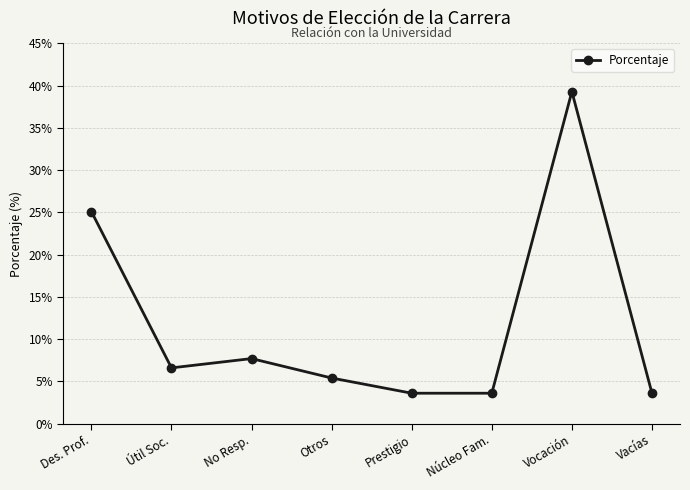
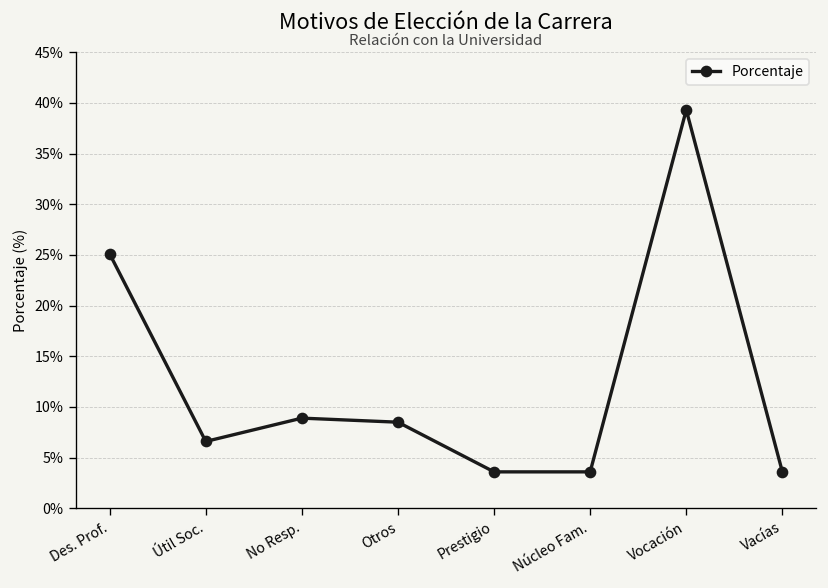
  {
    "Des. Prof.": "25%",
    "Útil Soc.": "7%",
-   "No Resp.": "8%",
-   "Otros": "5%",
+   "No Resp.": "9%",
+   "Otros": "9%",
    "Prestigio": "4%",
    "Núcleo Fam.": "4%",
    "Vocación": "39%",
    "Vacías": "4%"
  }
